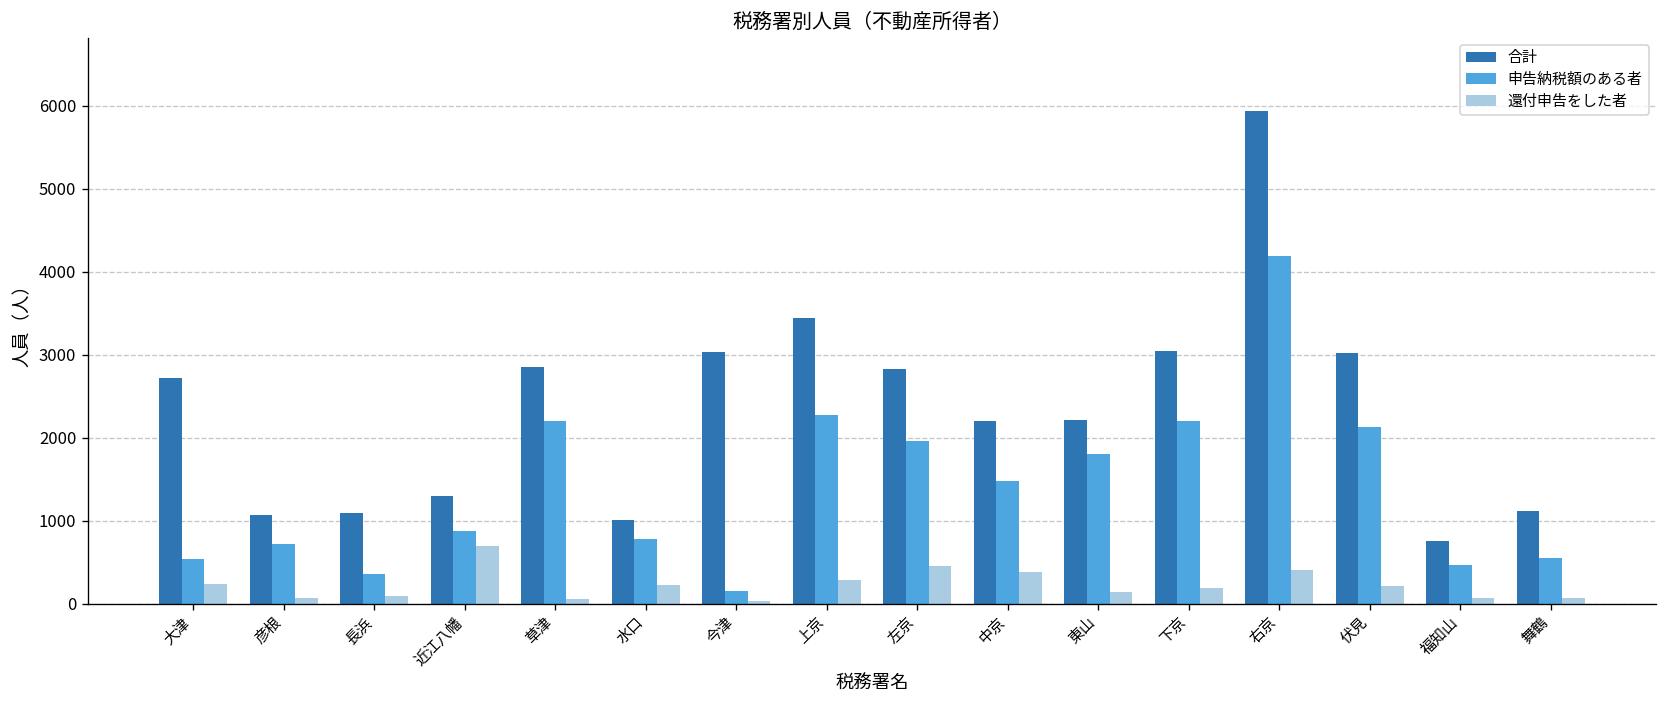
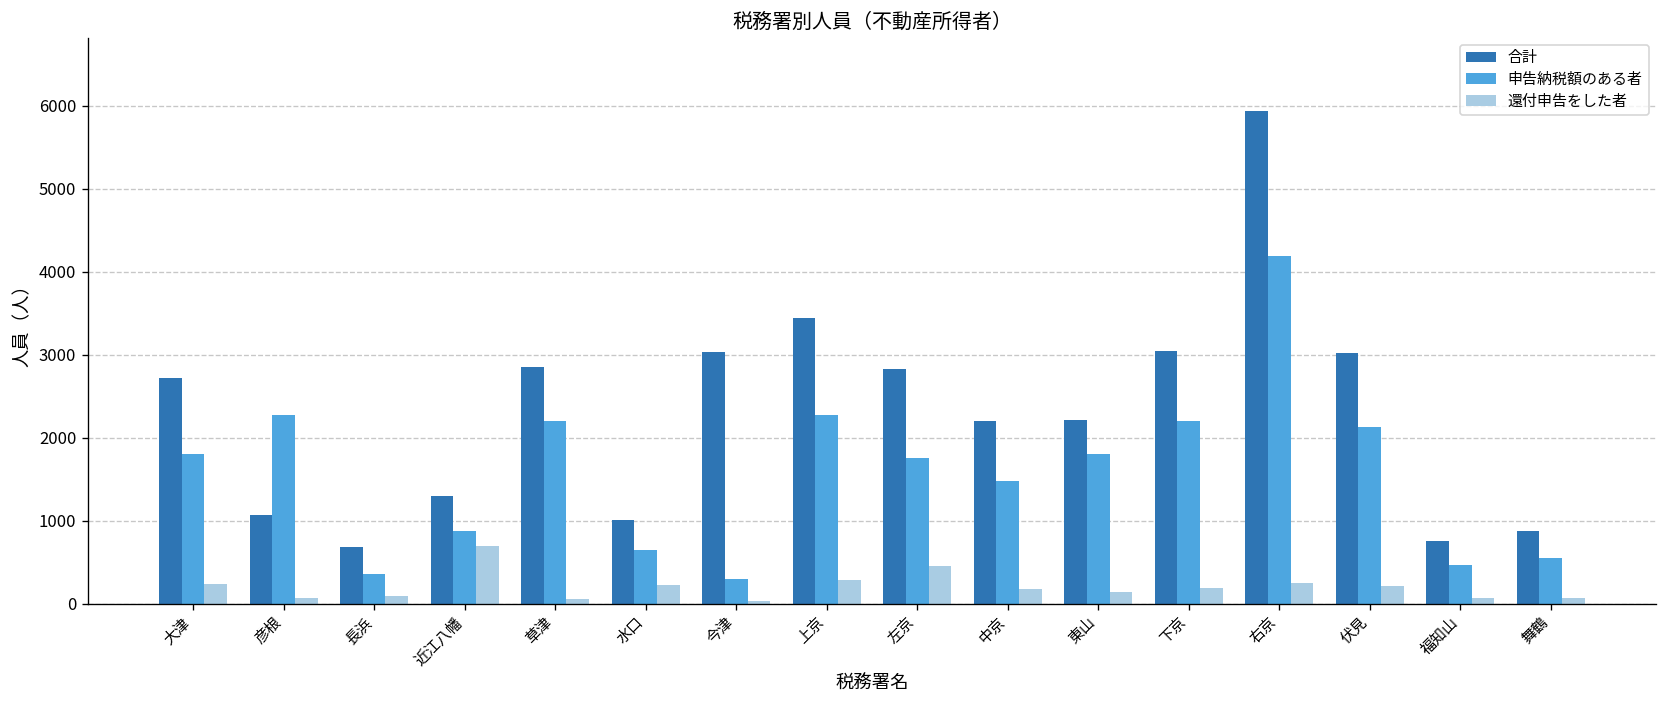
  {
    "合計": {
      "大津": 2700,
      "彦根": 1100,
-     "長浜": 1100,
+     "長浜": 700,
      "近江八幡": 1300,
      "草津": 2900,
      "水口": 1000,
      "今津": 3000,
      "上京": 3400,
      "左京": 2800,
      "中京": 2200,
      "東山": 2200,
      "下京": 3100,
      "右京": 5900,
      "伏見": 3000,
      "福知山": 800,
-     "舞鶴": 1100
+     "舞鶴": 900
    },
    "申告納税額のある者": {
-     "大津": 500,
-     "彦根": 700,
+     "大津": 1800,
+     "彦根": 2300,
      "長浜": 400,
      "近江八幡": 900,
      "草津": 2200,
-     "水口": 800,
-     "今津": 200,
+     "水口": 700,
+     "今津": 300,
      "上京": 2300,
-     "左京": 2000,
+     "左京": 1800,
      "中京": 1500,
      "東山": 1800,
      "下京": 2200,
      "右京": 4200,
      "伏見": 2100,
      "福知山": 500,
      "舞鶴": 600
    },
    "還付申告をした者": {
      "大津": 200,
      "彦根": 100,
      "長浜": 100,
      "近江八幡": 700,
      "草津": 100,
      "水口": 200,
      "上京": 300,
      "左京": 500,
-     "中京": 400,
+     "中京": 200,
      "東山": 100,
      "下京": 200,
-     "右京": 400,
+     "右京": 300,
      "伏見": 200,
      "福知山": 100,
      "舞鶴": 100
    }
  }
